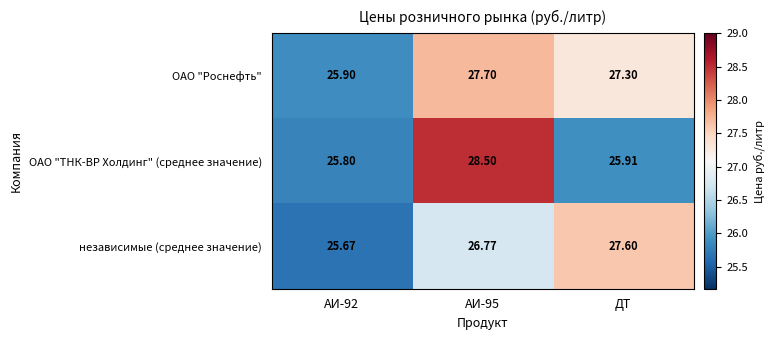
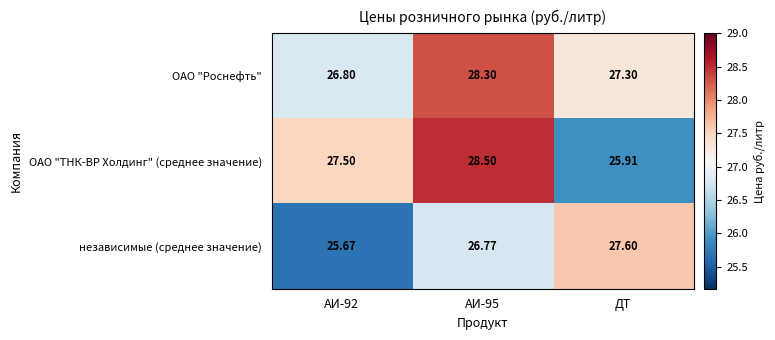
  {
    "ОАО \"Роснефть\"": {
-     "АИ-92": 25.90,
-     "АИ-95": 27.70,
+     "АИ-92": 26.80,
+     "АИ-95": 28.30,
      "ДТ": 27.30
    },
    "ОАО \"ТНК-ВР Холдинг\" (среднее значение)": {
-     "АИ-92": 25.80,
+     "АИ-92": 27.50,
      "АИ-95": 28.50,
      "ДТ": 25.91
    },
    "независимые (среднее значение)": {
      "АИ-92": 25.67,
      "АИ-95": 26.77,
      "ДТ": 27.60
    }
  }
